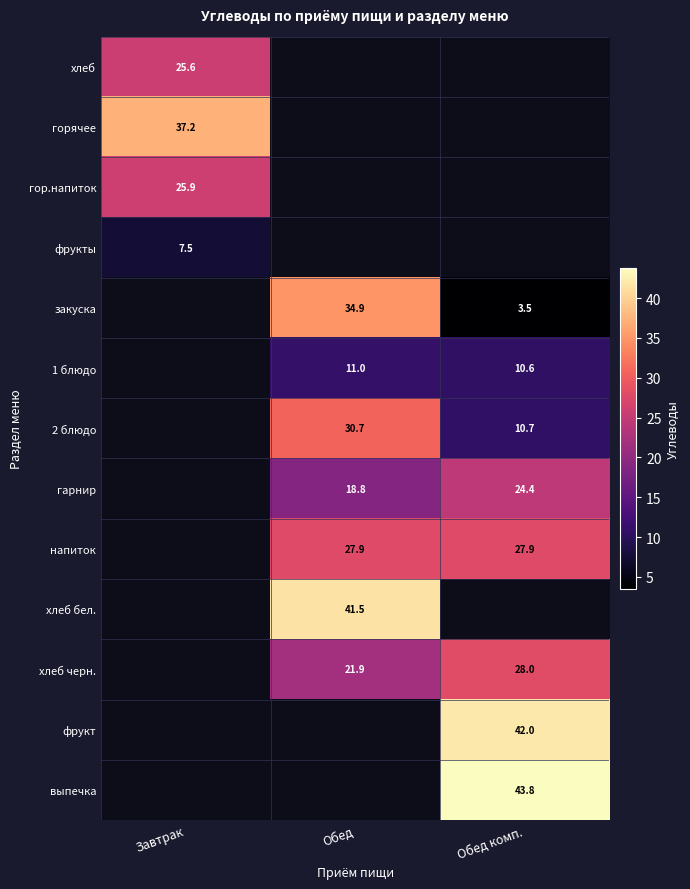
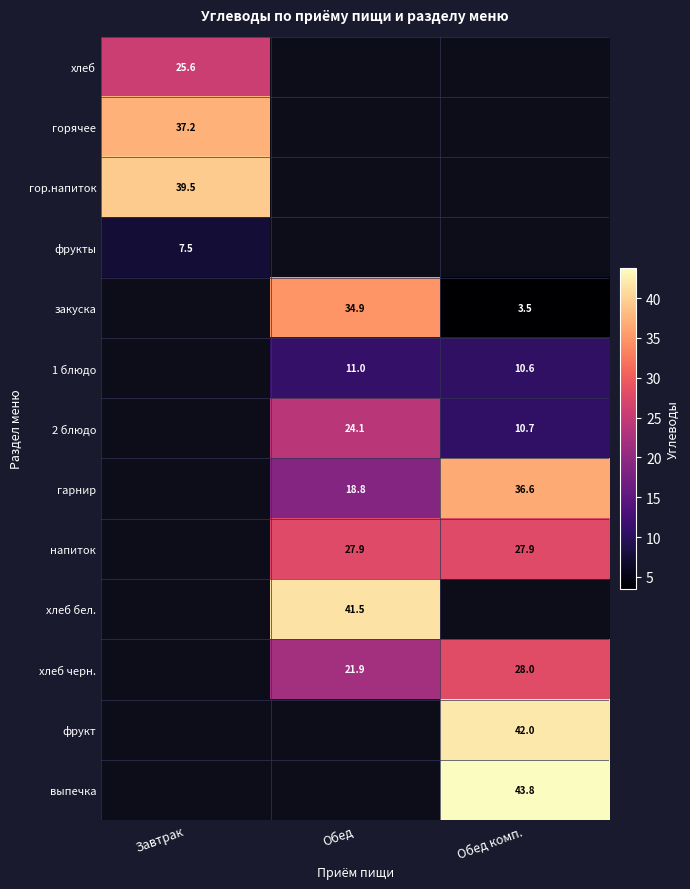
  {
    "хлеб": {
      "Завтрак": 25.6
    },
    "горячее": {
      "Завтрак": 37.2
    },
    "гор.напиток": {
-     "Завтрак": 25.9
+     "Завтрак": 39.5
    },
    "фрукты": {
      "Завтрак": 7.5
    },
    "закуска": {
      "Обед": 34.9,
      "Обед комп.": 3.5
    },
    "1 блюдо": {
      "Обед": 11.0,
      "Обед комп.": 10.6
    },
    "2 блюдо": {
-     "Обед": 30.7,
+     "Обед": 24.1,
      "Обед комп.": 10.7
    },
    "гарнир": {
      "Обед": 18.8,
-     "Обед комп.": 24.4
+     "Обед комп.": 36.6
    },
    "напиток": {
      "Обед": 27.9,
      "Обед комп.": 27.9
    },
    "хлеб бел.": {
      "Обед": 41.5
    },
    "хлеб черн.": {
      "Обед": 21.9,
      "Обед комп.": 28.0
    },
    "фрукт": {
      "Обед комп.": 42.0
    },
    "выпечка": {
      "Обед комп.": 43.8
    }
  }
